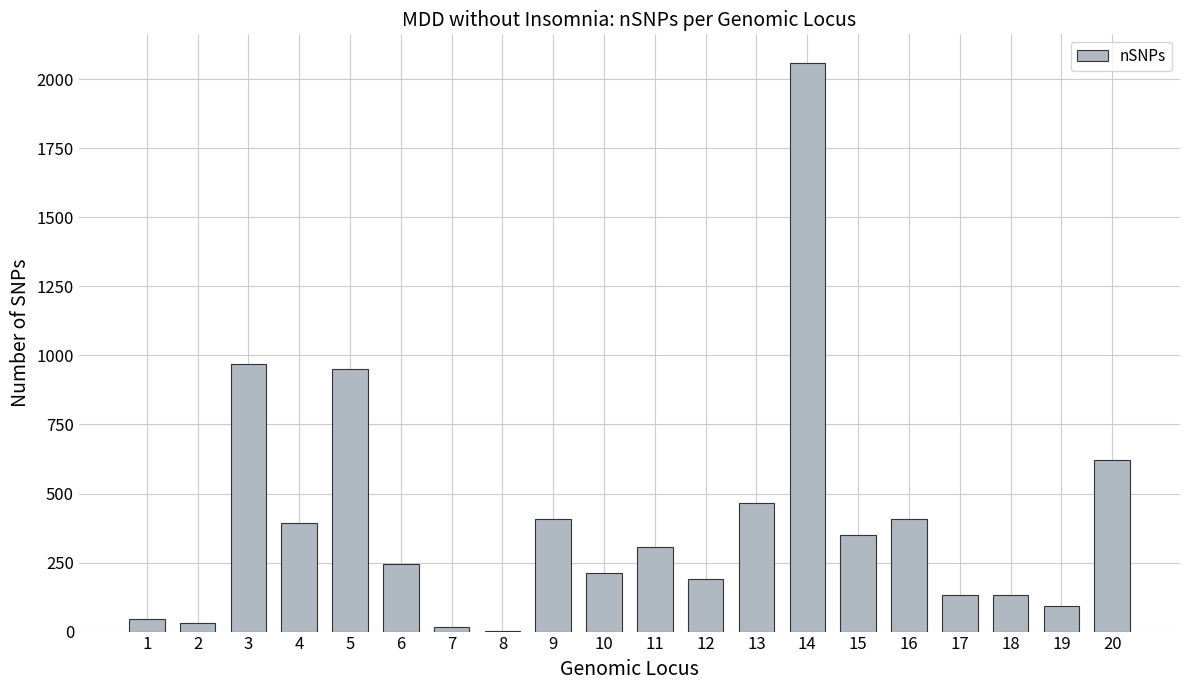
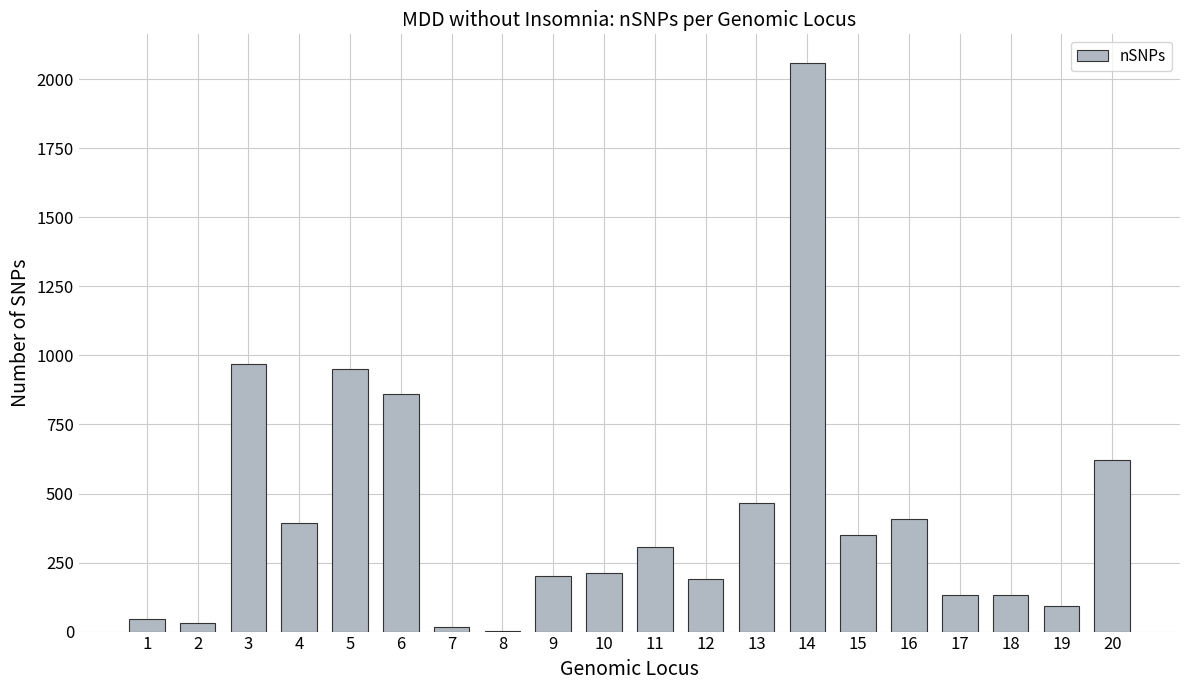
  {
    "1": 40,
    "2": 30,
    "3": 970,
    "4": 390,
    "5": 950,
-   "6": 250,
+   "6": 860,
    "7": 20,
-   "9": 410,
+   "9": 200,
    "10": 210,
    "11": 310,
    "12": 190,
    "13": 470,
    "14": 2060,
    "15": 350,
    "16": 410,
    "17": 130,
    "18": 130,
    "19": 90,
    "20": 620
  }
